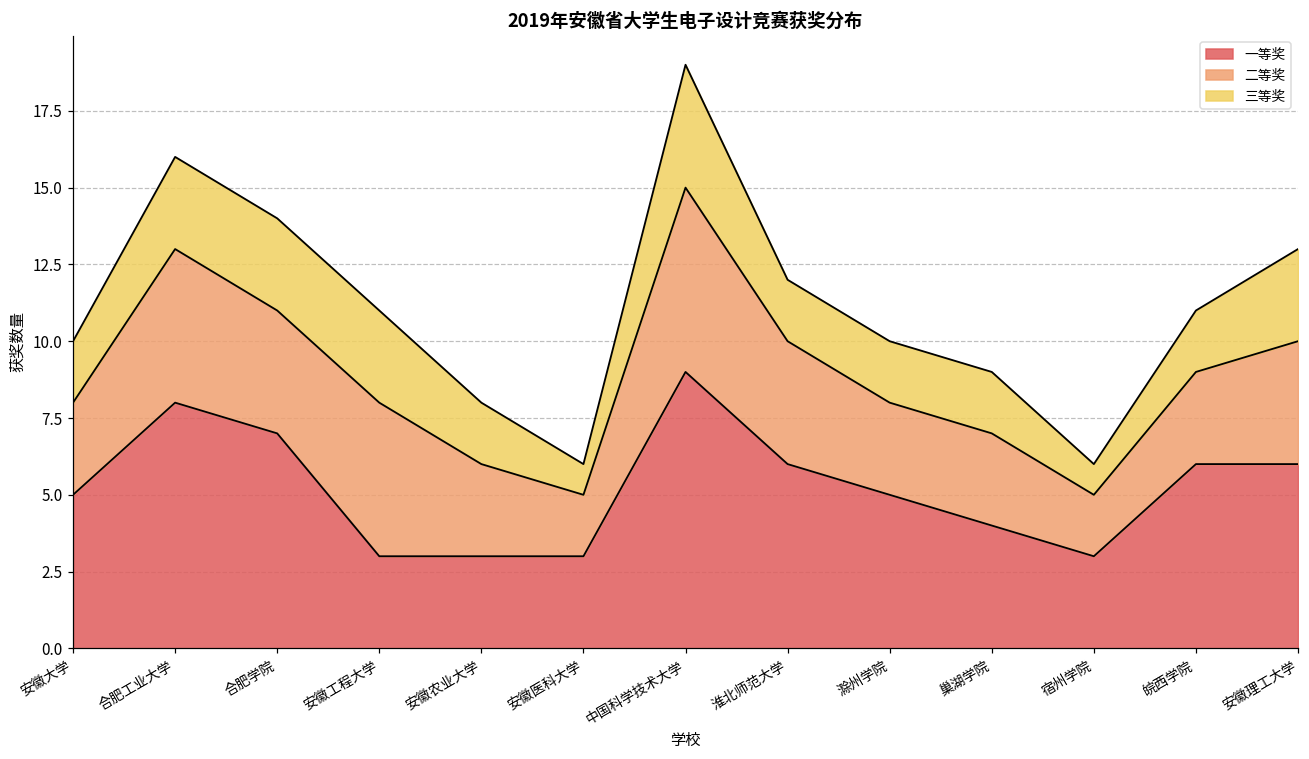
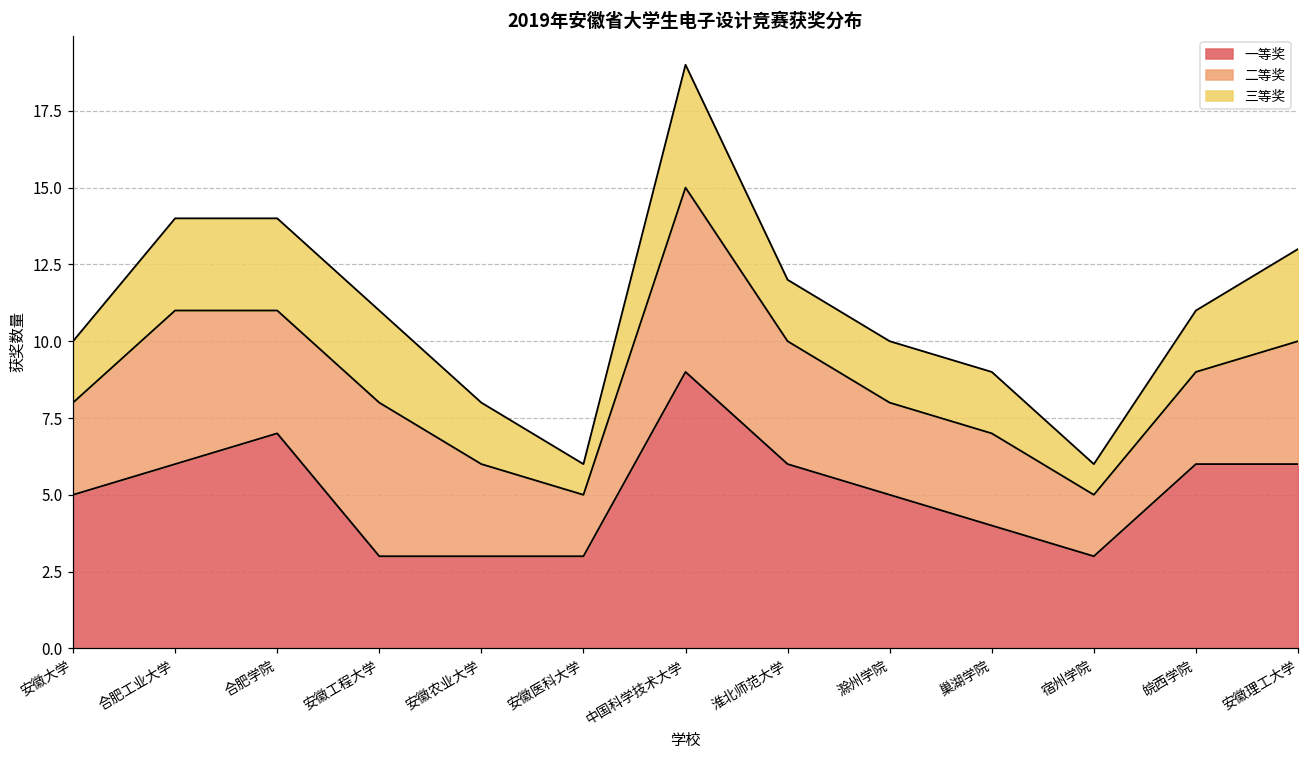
  {
    "一等奖": {
      "安徽大学": 5,
-     "合肥工业大学": 8,
+     "合肥工业大学": 6,
      "合肥学院": 7,
      "安徽工程大学": 3,
      "安徽农业大学": 3,
      "安徽医科大学": 3,
      "中国科学技术大学": 9,
      "淮北师范大学": 6,
      "滁州学院": 5,
      "巢湖学院": 4,
      "宿州学院": 3,
      "皖西学院": 6,
      "安徽理工大学": 6
    }
  }
